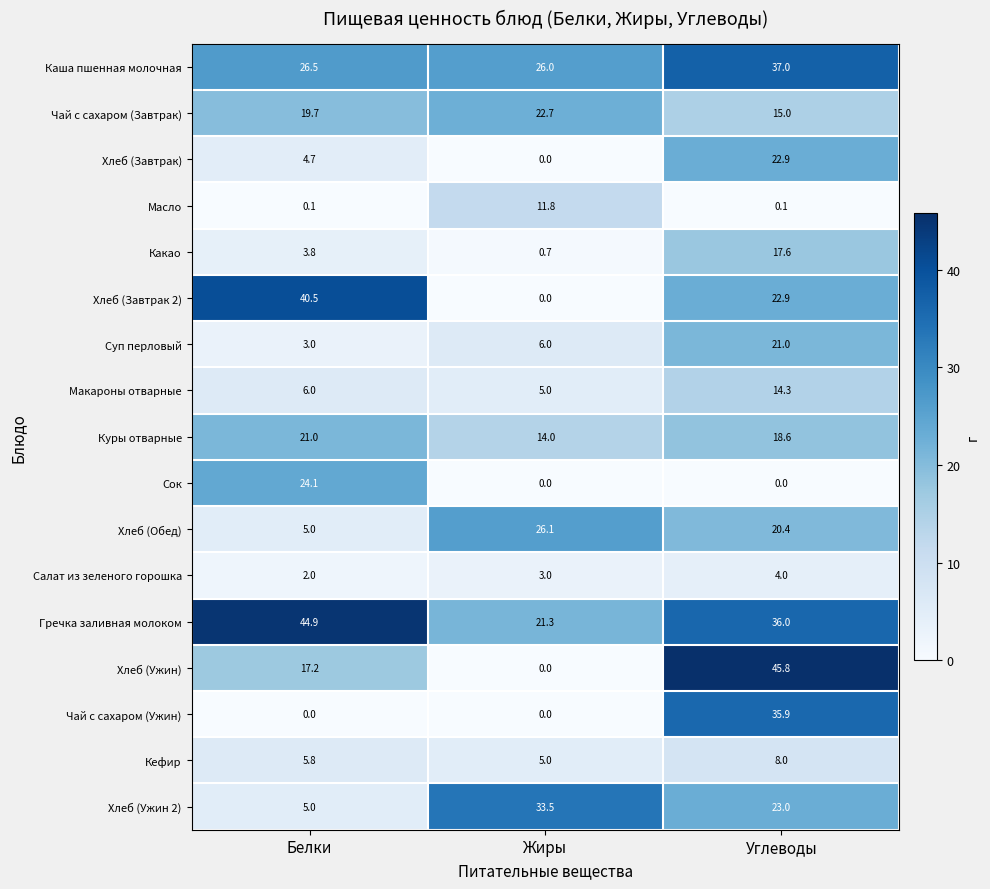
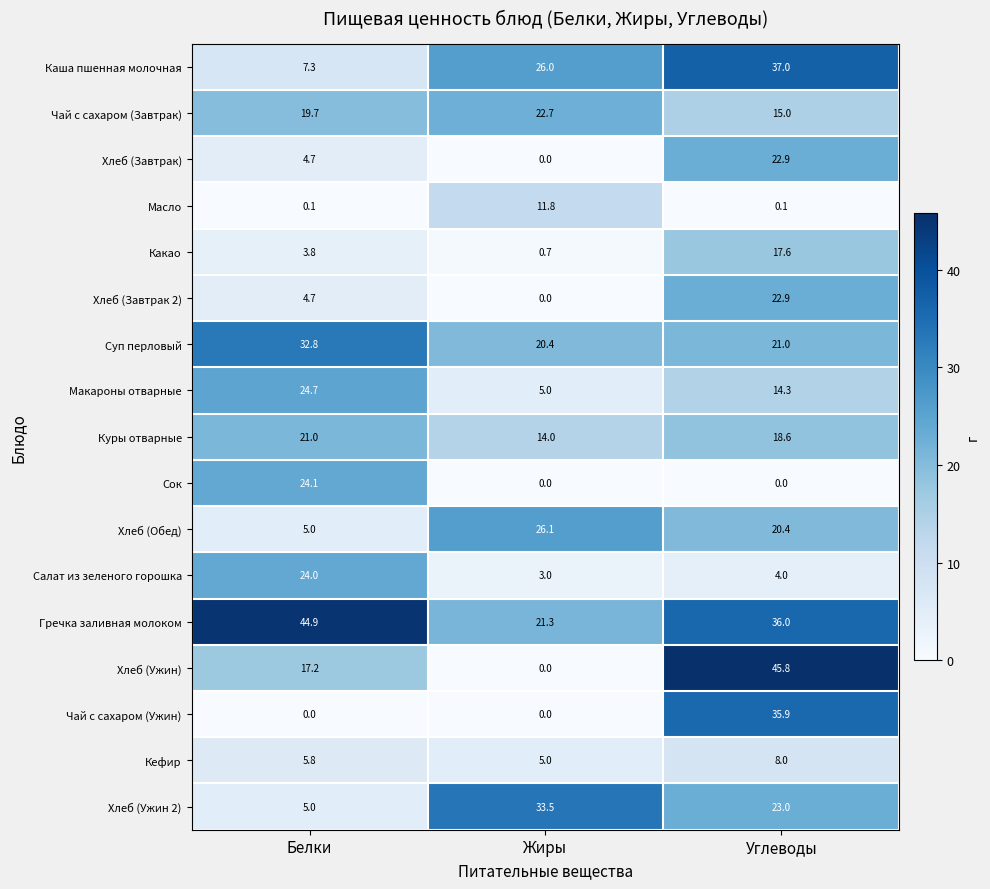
  {
    "Каша пшенная молочная": {
-     "Белки": 26.5,
+     "Белки": 7.3,
      "Жиры": 26.0,
      "Углеводы": 37.0
    },
    "Чай с сахаром (Завтрак)": {
      "Белки": 19.7,
      "Жиры": 22.7,
      "Углеводы": 15.0
    },
    "Хлеб (Завтрак)": {
      "Белки": 4.7,
      "Жиры": 0.0,
      "Углеводы": 22.9
    },
    "Масло": {
      "Белки": 0.1,
      "Жиры": 11.8,
      "Углеводы": 0.1
    },
    "Какао": {
      "Белки": 3.8,
      "Жиры": 0.7,
      "Углеводы": 17.6
    },
    "Хлеб (Завтрак 2)": {
-     "Белки": 40.5,
+     "Белки": 4.7,
      "Жиры": 0.0,
      "Углеводы": 22.9
    },
    "Суп перловый": {
-     "Белки": 3.0,
-     "Жиры": 6.0,
+     "Белки": 32.8,
+     "Жиры": 20.4,
      "Углеводы": 21.0
    },
    "Макароны отварные": {
-     "Белки": 6.0,
+     "Белки": 24.7,
      "Жиры": 5.0,
      "Углеводы": 14.3
    },
    "Куры отварные": {
      "Белки": 21.0,
      "Жиры": 14.0,
      "Углеводы": 18.6
    },
    "Сок": {
      "Белки": 24.1,
      "Жиры": 0.0,
      "Углеводы": 0.0
    },
    "Хлеб (Обед)": {
      "Белки": 5.0,
      "Жиры": 26.1,
      "Углеводы": 20.4
    },
    "Салат из зеленого горошка": {
-     "Белки": 2.0,
+     "Белки": 24.0,
      "Жиры": 3.0,
      "Углеводы": 4.0
    },
    "Гречка заливная молоком": {
      "Белки": 44.9,
      "Жиры": 21.3,
      "Углеводы": 36.0
    },
    "Хлеб (Ужин)": {
      "Белки": 17.2,
      "Жиры": 0.0,
      "Углеводы": 45.8
    },
    "Чай с сахаром (Ужин)": {
      "Белки": 0.0,
      "Жиры": 0.0,
      "Углеводы": 35.9
    },
    "Кефир": {
      "Белки": 5.8,
      "Жиры": 5.0,
      "Углеводы": 8.0
    },
    "Хлеб (Ужин 2)": {
      "Белки": 5.0,
      "Жиры": 33.5,
      "Углеводы": 23.0
    }
  }
